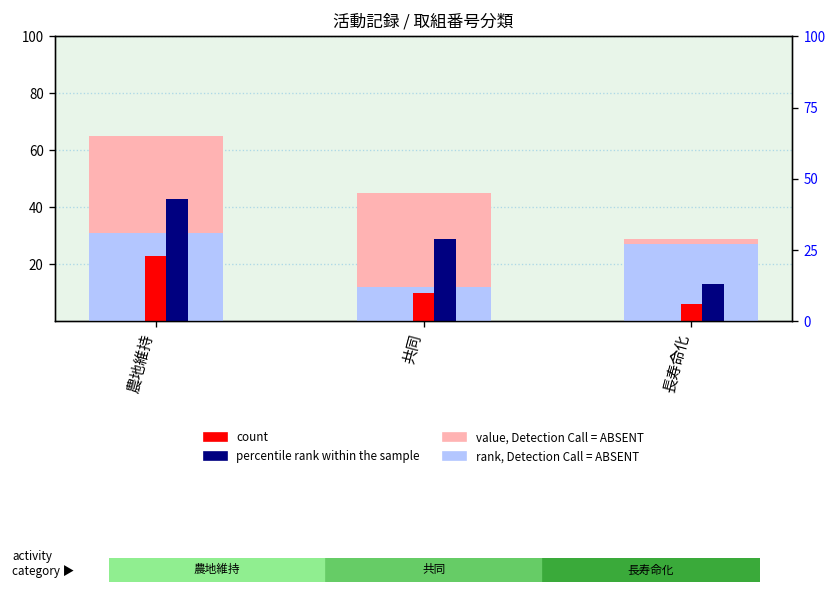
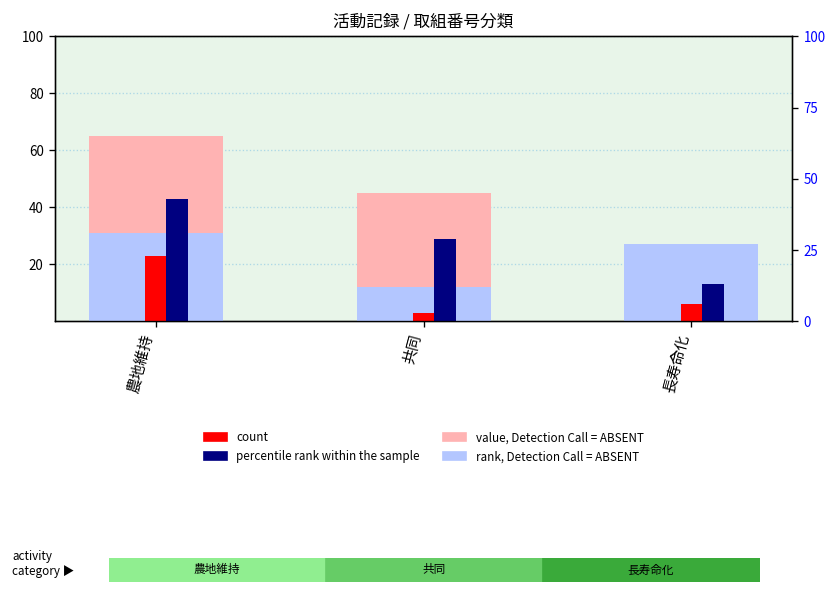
  {
    "value, Detection Call = ABSENT": {
      "農地維持": 65,
      "共同": 45,
-     "長寿命化": 29
+     "長寿命化": 25
    },
    "count": {
-     "共同": 10
+     "共同": 3
    }
  }
